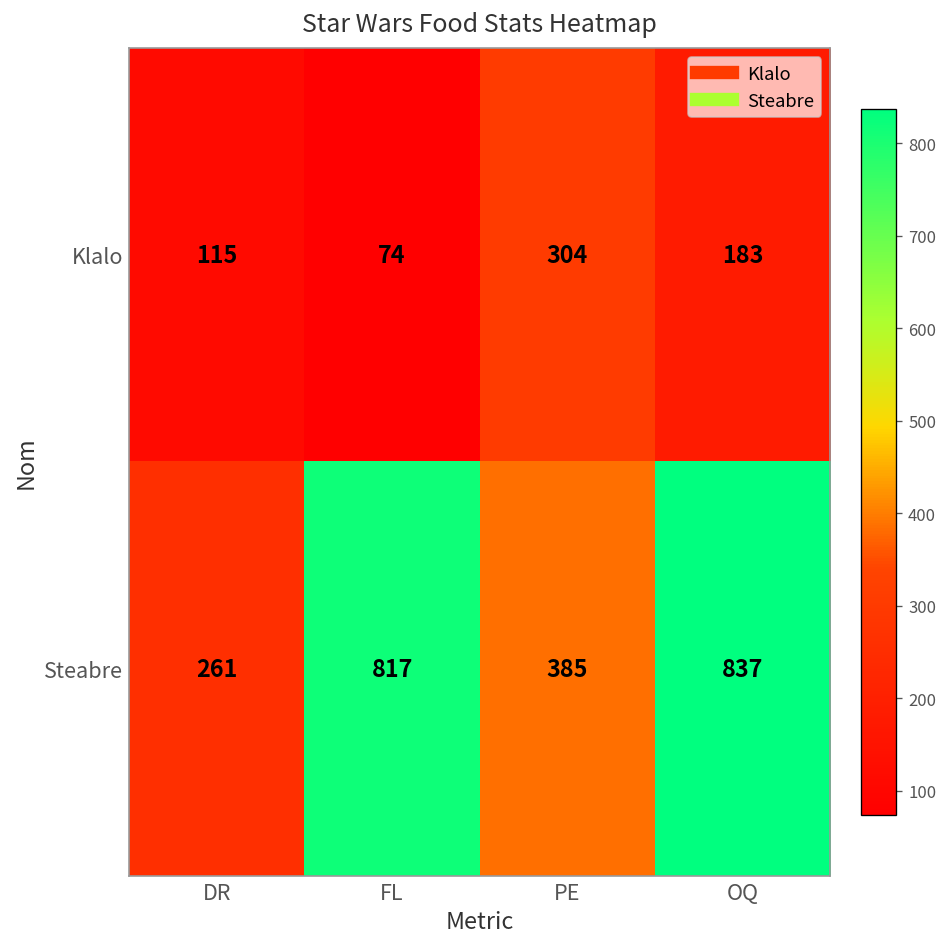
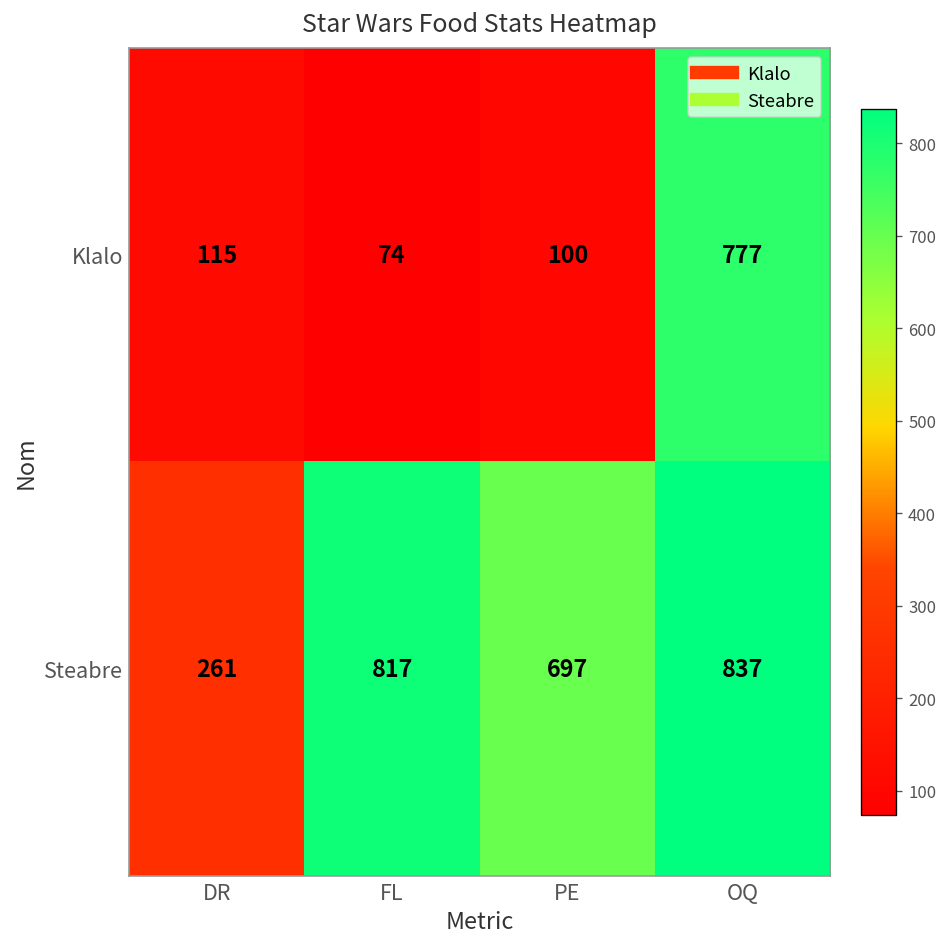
  {
    "Klalo": {
      "DR": 115,
      "FL": 74,
-     "PE": 304,
-     "OQ": 183
+     "PE": 100,
+     "OQ": 777
    },
    "Steabre": {
      "DR": 261,
      "FL": 817,
-     "PE": 385,
+     "PE": 697,
      "OQ": 837
    }
  }
